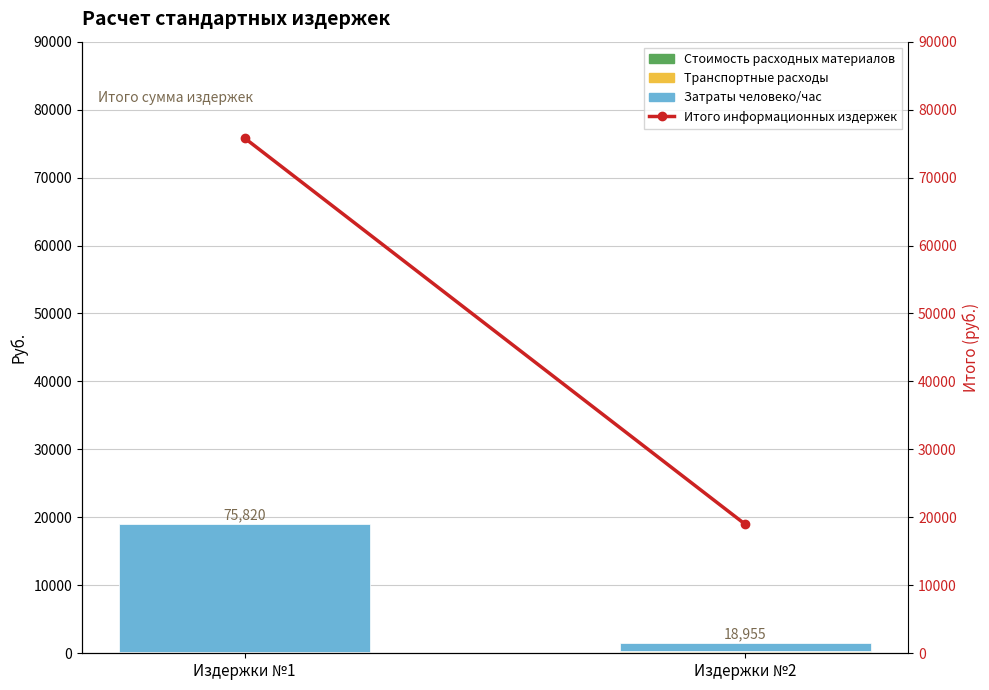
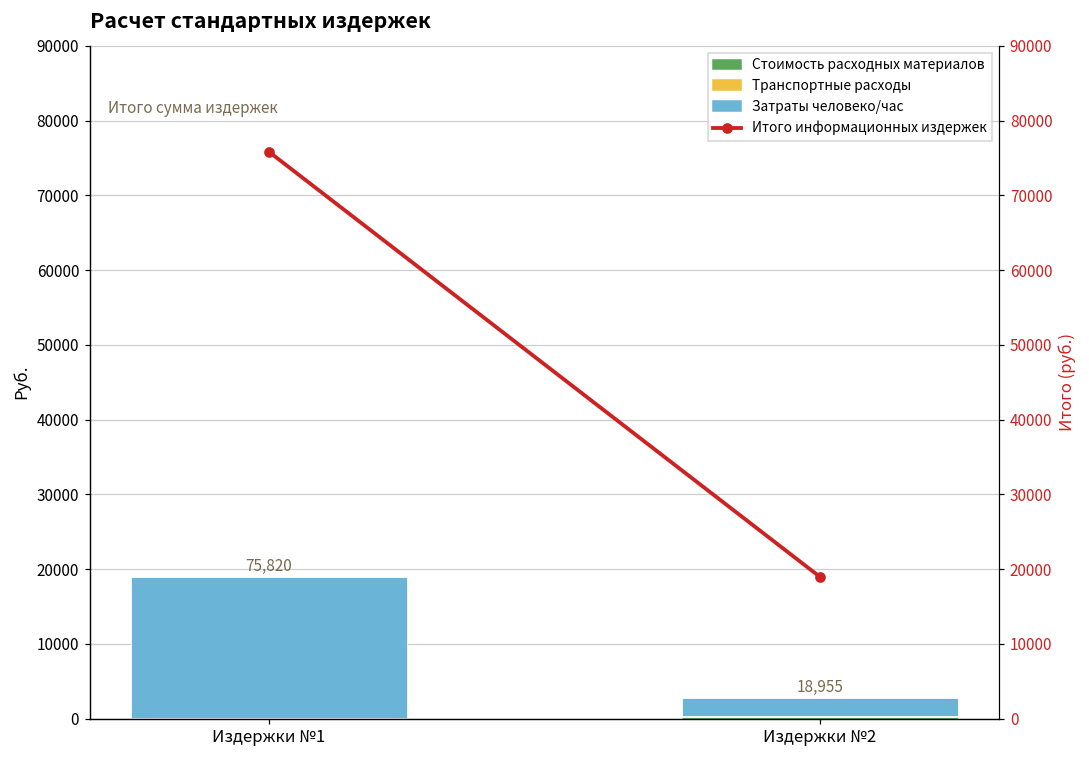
  {
    "Затраты человеко/час": {
-     "Издержки №2": 1000
+     "Издержки №2": 2000
    },
    "Итого информационных издержек": {
      "Издержки №1": 76000,
      "Издержки №2": 19000
    }
  }
